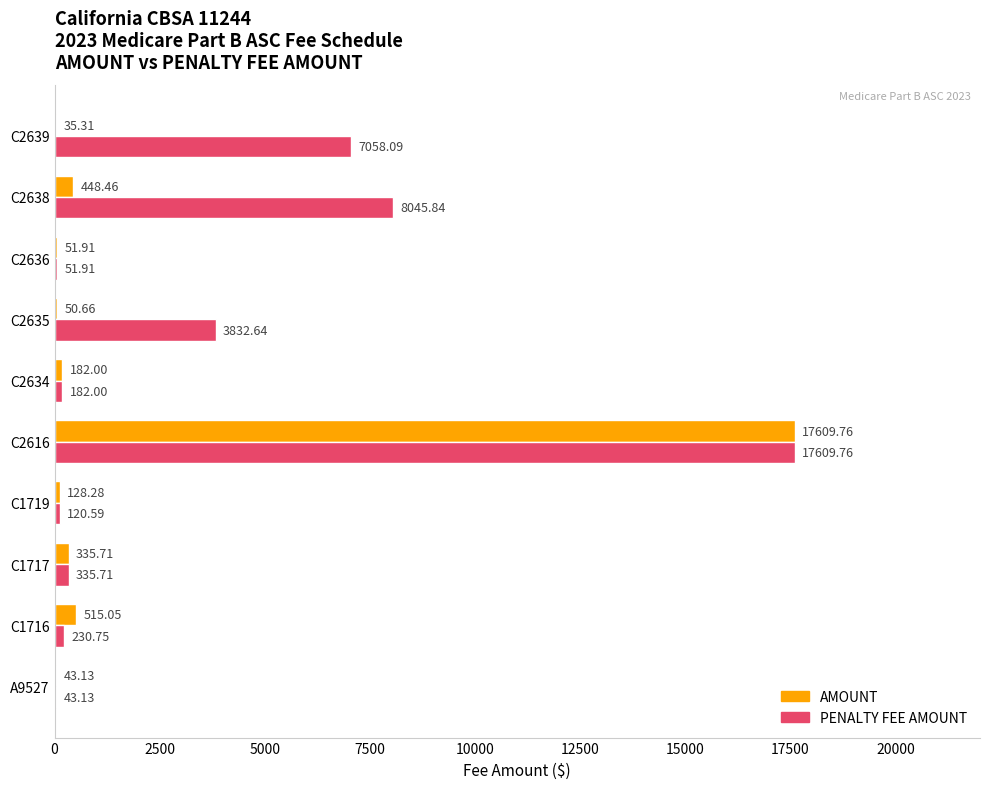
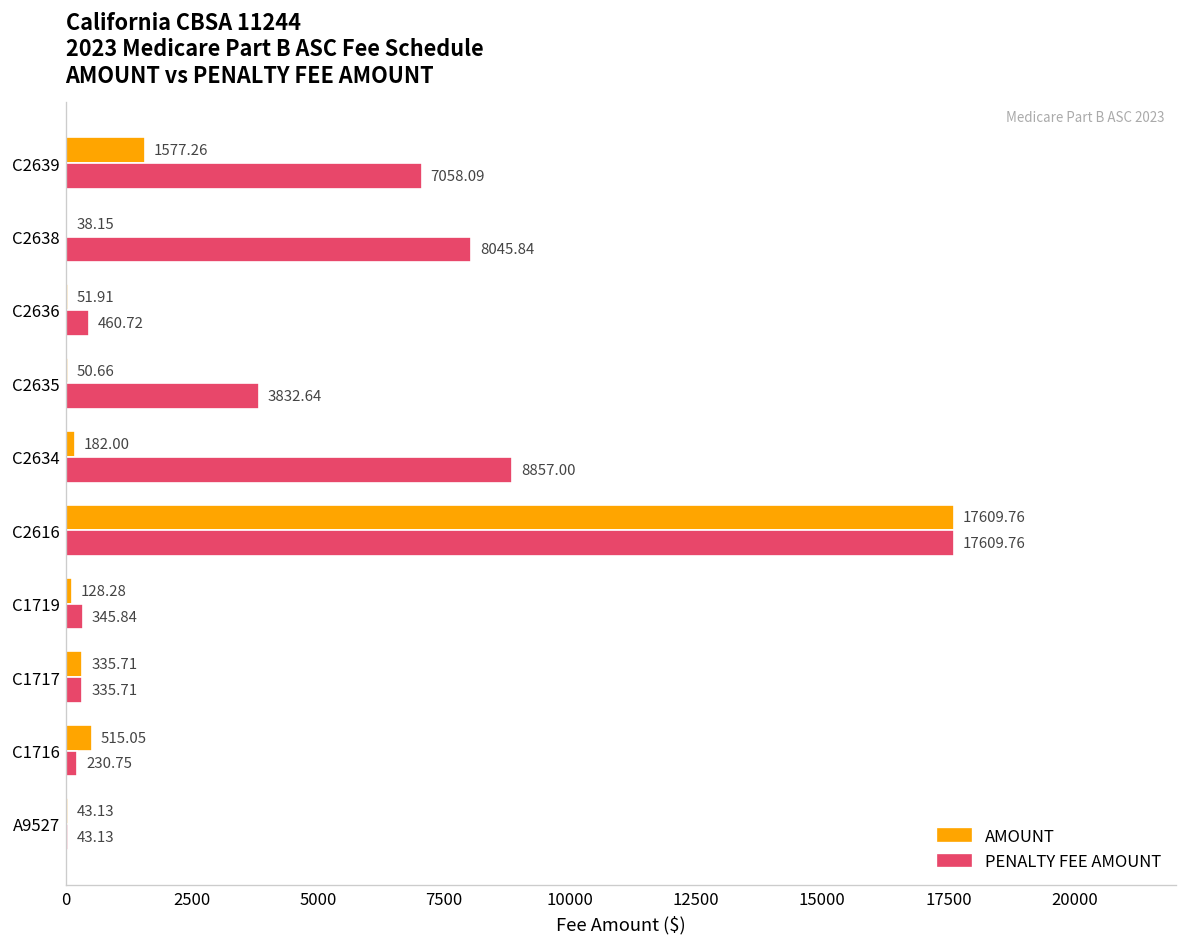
  {
    "AMOUNT": {
-     "C2639": 35.31,
-     "C2638": 448.46,
+     "C2639": 1577.26,
+     "C2638": 38.15,
      "C2636": 51.91,
      "C2635": 50.66,
      "C2634": 182.00,
      "C2616": 17609.76,
      "C1719": 128.28,
      "C1717": 335.71,
      "C1716": 515.05,
      "A9527": 43.13
    },
    "PENALTY FEE AMOUNT": {
      "C2639": 7058.09,
      "C2638": 8045.84,
-     "C2636": 51.91,
+     "C2636": 460.72,
      "C2635": 3832.64,
-     "C2634": 182.00,
+     "C2634": 8857.00,
      "C2616": 17609.76,
-     "C1719": 120.59,
+     "C1719": 345.84,
      "C1717": 335.71,
      "C1716": 230.75,
      "A9527": 43.13
    }
  }
